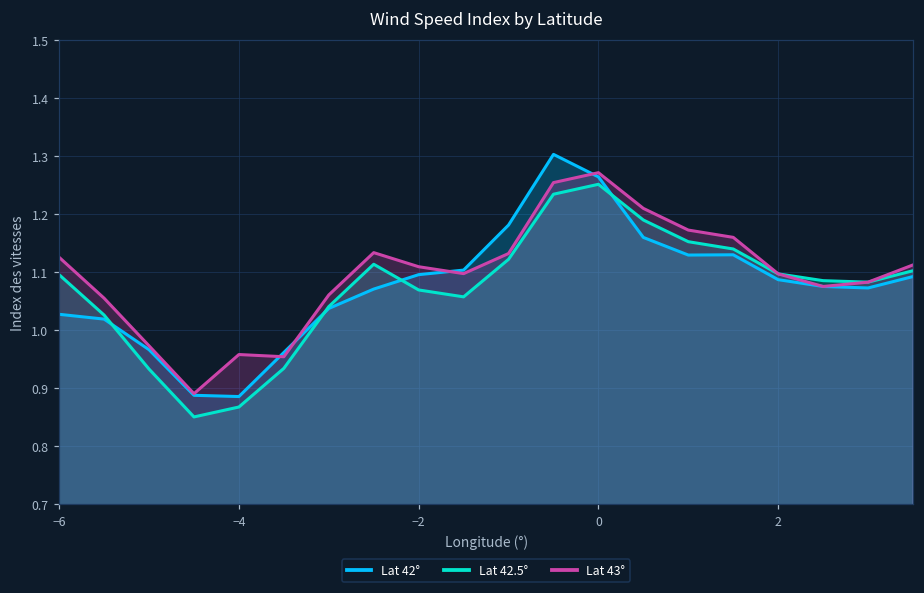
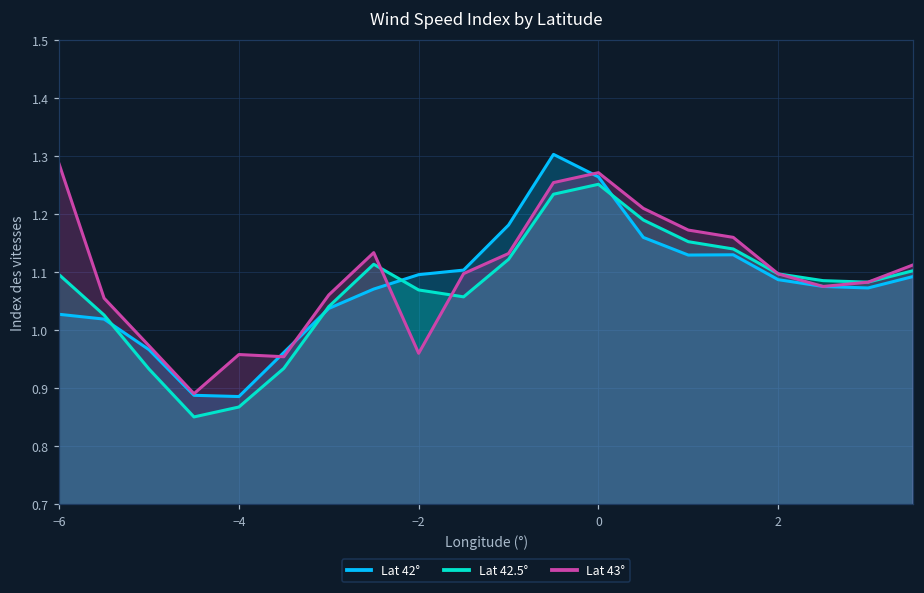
  {
    "Lat 43°": {
-     "−6": 1.13,
+     "−6": 1.29,
      "−4": 0.96,
-     "−2": 1.11,
+     "−2": 0.96,
      "0": 1.27
    }
  }
